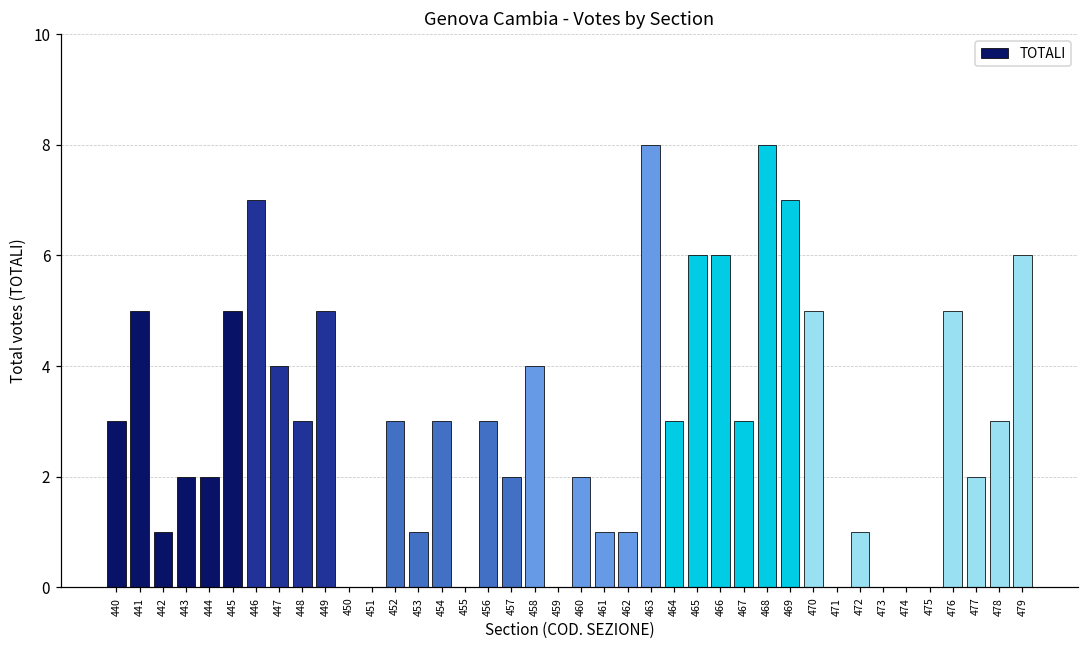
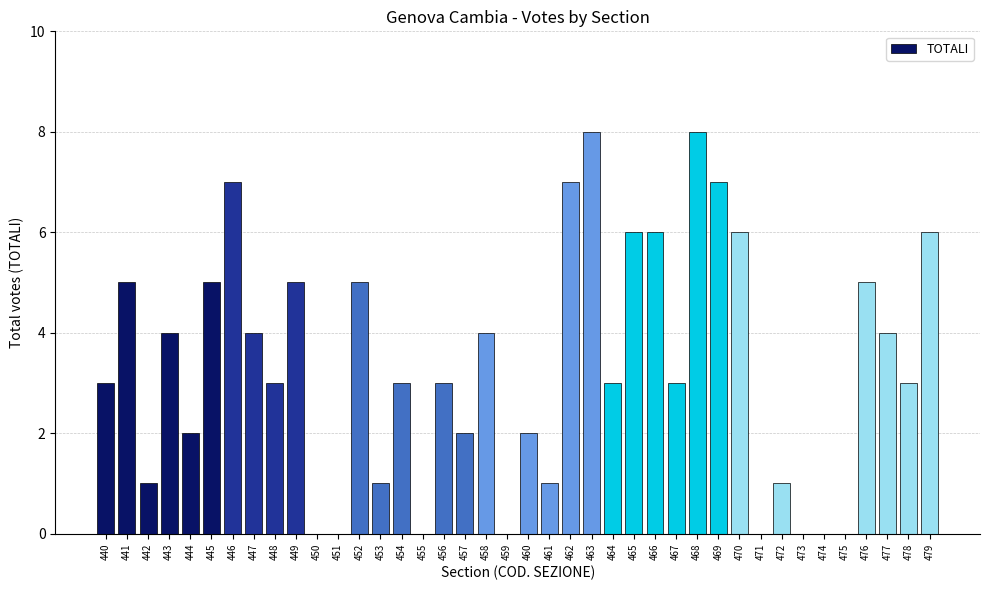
  {
    "440": 3,
    "441": 5,
    "442": 1,
-   "443": 2,
+   "443": 4,
    "444": 2,
    "445": 5,
    "446": 7,
    "447": 4,
    "448": 3,
    "449": 5,
    "450": 0,
    "451": 0,
-   "452": 3,
+   "452": 5,
    "453": 1,
    "454": 3,
    "455": 0,
    "456": 3,
    "457": 2,
    "458": 4,
    "459": 0,
    "460": 2,
    "461": 1,
-   "462": 1,
+   "462": 7,
    "463": 8,
    "464": 3,
    "465": 6,
    "466": 6,
    "467": 3,
    "468": 8,
    "469": 7,
-   "470": 5,
+   "470": 6,
    "471": 0,
    "472": 1,
    "473": 0,
    "474": 0,
    "475": 0,
    "476": 5,
-   "477": 2,
+   "477": 4,
    "478": 3,
    "479": 6
  }
